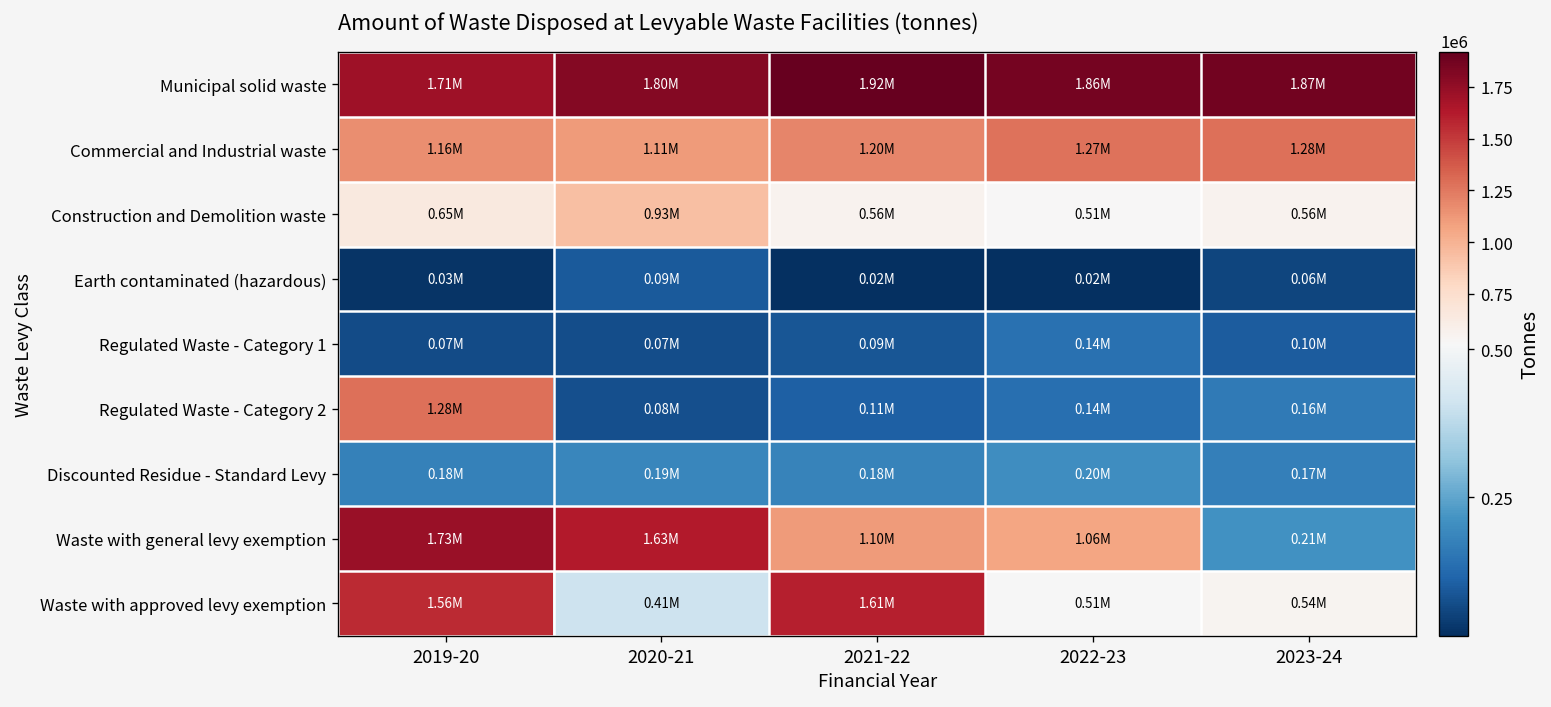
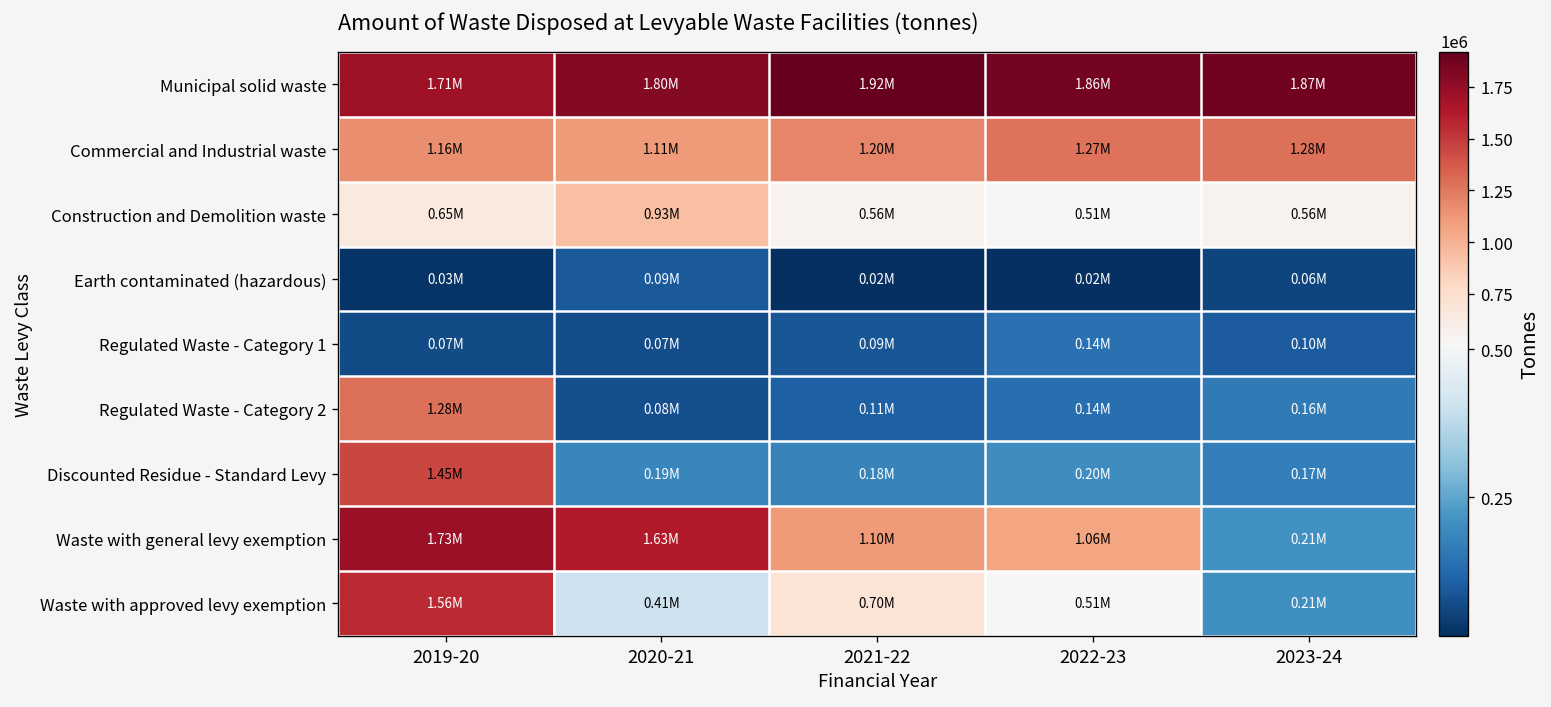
  {
    "Municipal solid waste": {
      "2019-20": "1.71M",
      "2020-21": "1.80M",
      "2021-22": "1.92M",
      "2022-23": "1.86M",
      "2023-24": "1.87M"
    },
    "Commercial and Industrial waste": {
      "2019-20": "1.16M",
      "2020-21": "1.11M",
      "2021-22": "1.20M",
      "2022-23": "1.27M",
      "2023-24": "1.28M"
    },
    "Construction and Demolition waste": {
      "2019-20": "0.65M",
      "2020-21": "0.93M",
      "2021-22": "0.56M",
      "2022-23": "0.51M",
      "2023-24": "0.56M"
    },
    "Earth contaminated (hazardous)": {
      "2019-20": "0.03M",
      "2020-21": "0.09M",
      "2021-22": "0.02M",
      "2022-23": "0.02M",
      "2023-24": "0.06M"
    },
    "Regulated Waste - Category 1": {
      "2019-20": "0.07M",
      "2020-21": "0.07M",
      "2021-22": "0.09M",
      "2022-23": "0.14M",
      "2023-24": "0.10M"
    },
    "Regulated Waste - Category 2": {
      "2019-20": "1.28M",
      "2020-21": "0.08M",
      "2021-22": "0.11M",
      "2022-23": "0.14M",
      "2023-24": "0.16M"
    },
    "Discounted Residue - Standard Levy": {
-     "2019-20": "0.18M",
+     "2019-20": "1.45M",
      "2020-21": "0.19M",
      "2021-22": "0.18M",
      "2022-23": "0.20M",
      "2023-24": "0.17M"
    },
    "Waste with general levy exemption": {
      "2019-20": "1.73M",
      "2020-21": "1.63M",
      "2021-22": "1.10M",
      "2022-23": "1.06M",
      "2023-24": "0.21M"
    },
    "Waste with approved levy exemption": {
      "2019-20": "1.56M",
      "2020-21": "0.41M",
-     "2021-22": "1.61M",
+     "2021-22": "0.70M",
      "2022-23": "0.51M",
-     "2023-24": "0.54M"
+     "2023-24": "0.21M"
    }
  }
